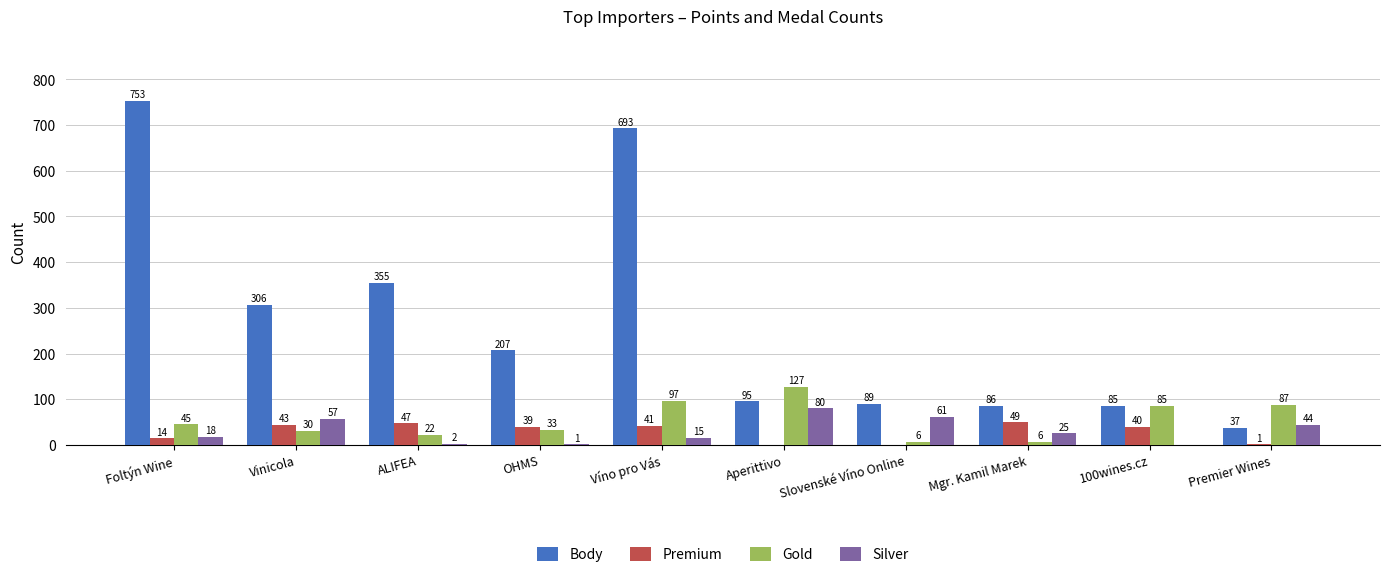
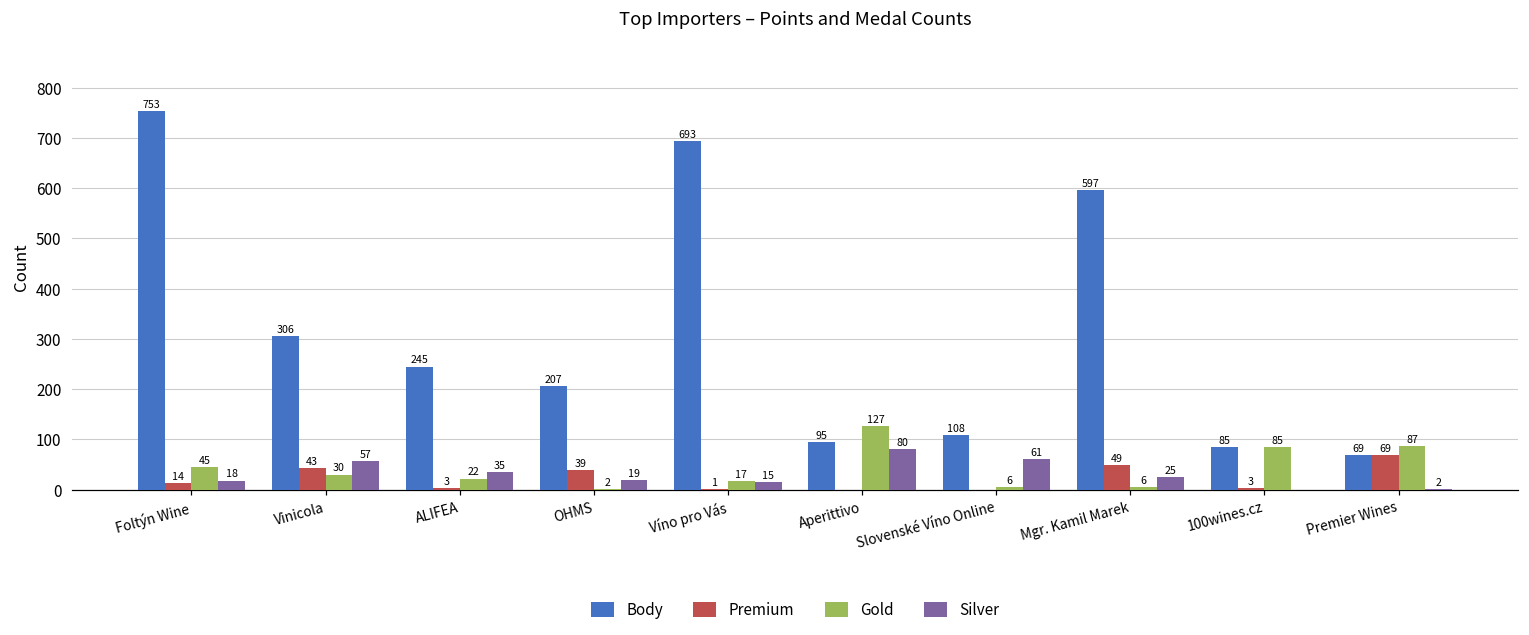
  {
    "Body": {
      "Foltýn Wine": 753,
      "Vinicola": 306,
-     "ALIFEA": 355,
+     "ALIFEA": 245,
      "OHMS": 207,
      "Víno pro Vás": 693,
      "Aperittivo": 95,
-     "Slovenské Víno Online": 89,
-     "Mgr. Kamil Marek": 86,
+     "Slovenské Víno Online": 108,
+     "Mgr. Kamil Marek": 597,
      "100wines.cz": 85,
-     "Premier Wines": 37
+     "Premier Wines": 69
    },
    "Premium": {
      "Foltýn Wine": 14,
      "Vinicola": 43,
-     "ALIFEA": 47,
+     "ALIFEA": 3,
      "OHMS": 39,
-     "Víno pro Vás": 41,
+     "Víno pro Vás": 1,
      "Mgr. Kamil Marek": 49,
-     "100wines.cz": 40,
-     "Premier Wines": 1
+     "100wines.cz": 3,
+     "Premier Wines": 69
    },
    "Gold": {
      "Foltýn Wine": 45,
      "Vinicola": 30,
      "ALIFEA": 22,
-     "OHMS": 33,
-     "Víno pro Vás": 97,
+     "OHMS": 2,
+     "Víno pro Vás": 17,
      "Aperittivo": 127,
      "Slovenské Víno Online": 6,
      "Mgr. Kamil Marek": 6,
      "100wines.cz": 85,
      "Premier Wines": 87
    },
    "Silver": {
      "Foltýn Wine": 18,
      "Vinicola": 57,
-     "ALIFEA": 2,
-     "OHMS": 1,
+     "ALIFEA": 35,
+     "OHMS": 19,
      "Víno pro Vás": 15,
      "Aperittivo": 80,
      "Slovenské Víno Online": 61,
      "Mgr. Kamil Marek": 25,
-     "Premier Wines": 44
+     "Premier Wines": 2
    }
  }
